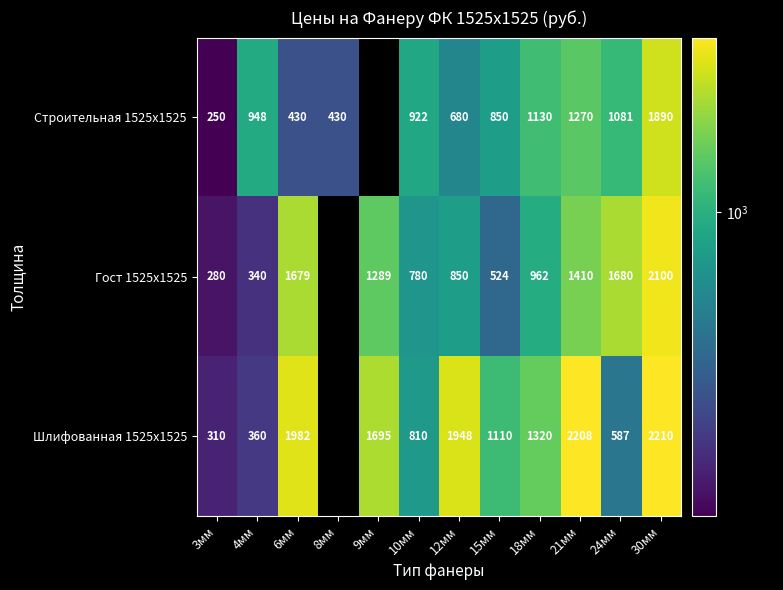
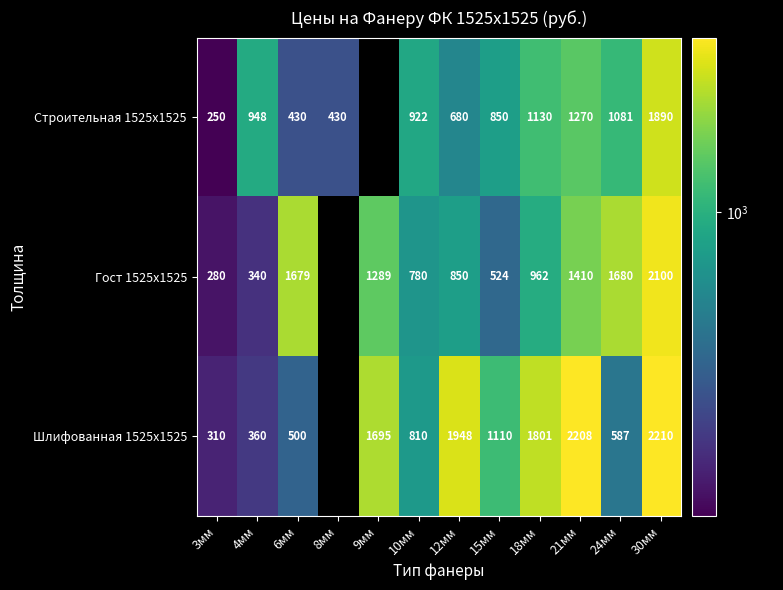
  {
    "Строительная 1525x1525": {
      "3мм": 250,
      "4мм": 948,
      "6мм": 430,
      "8мм": 430,
      "10мм": 922,
      "12мм": 680,
      "15мм": 850,
      "18мм": 1130,
      "21мм": 1270,
      "24мм": 1081,
      "30мм": 1890
    },
    "Гост 1525x1525": {
      "3мм": 280,
      "4мм": 340,
      "6мм": 1679,
      "9мм": 1289,
      "10мм": 780,
      "12мм": 850,
      "15мм": 524,
      "18мм": 962,
      "21мм": 1410,
      "24мм": 1680,
      "30мм": 2100
    },
    "Шлифованная 1525x1525": {
      "3мм": 310,
      "4мм": 360,
-     "6мм": 1982,
+     "6мм": 500,
      "9мм": 1695,
      "10мм": 810,
      "12мм": 1948,
      "15мм": 1110,
-     "18мм": 1320,
+     "18мм": 1801,
      "21мм": 2208,
      "24мм": 587,
      "30мм": 2210
    }
  }
